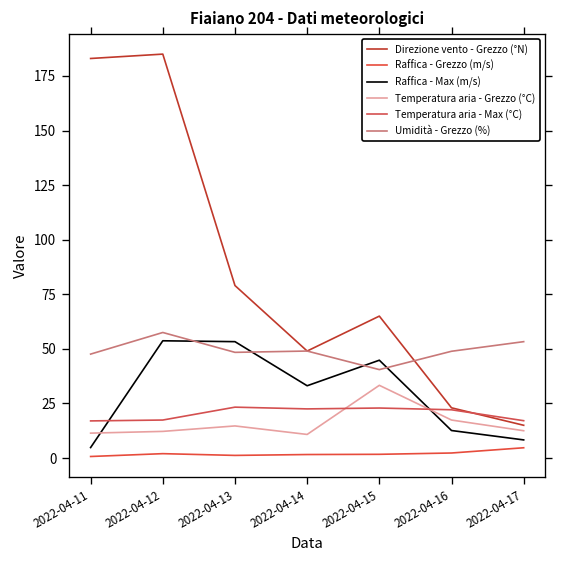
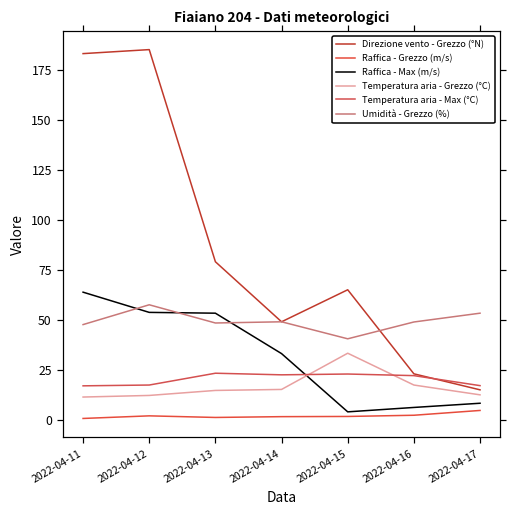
  {
    "Raffica - Max (m/s)": {
-     "2022-04-11": 5,
+     "2022-04-11": 64,
      "2022-04-12": 54,
      "2022-04-13": 53,
      "2022-04-14": 33,
-     "2022-04-15": 45,
-     "2022-04-16": 13,
+     "2022-04-15": 4,
+     "2022-04-16": 6,
      "2022-04-17": 8
    },
    "Temperatura aria - Grezzo (°C)": {
      "2022-04-11": 11,
      "2022-04-12": 12,
      "2022-04-13": 15,
-     "2022-04-14": 11,
+     "2022-04-14": 15,
      "2022-04-15": 33,
      "2022-04-16": 17,
      "2022-04-17": 13
    }
  }
